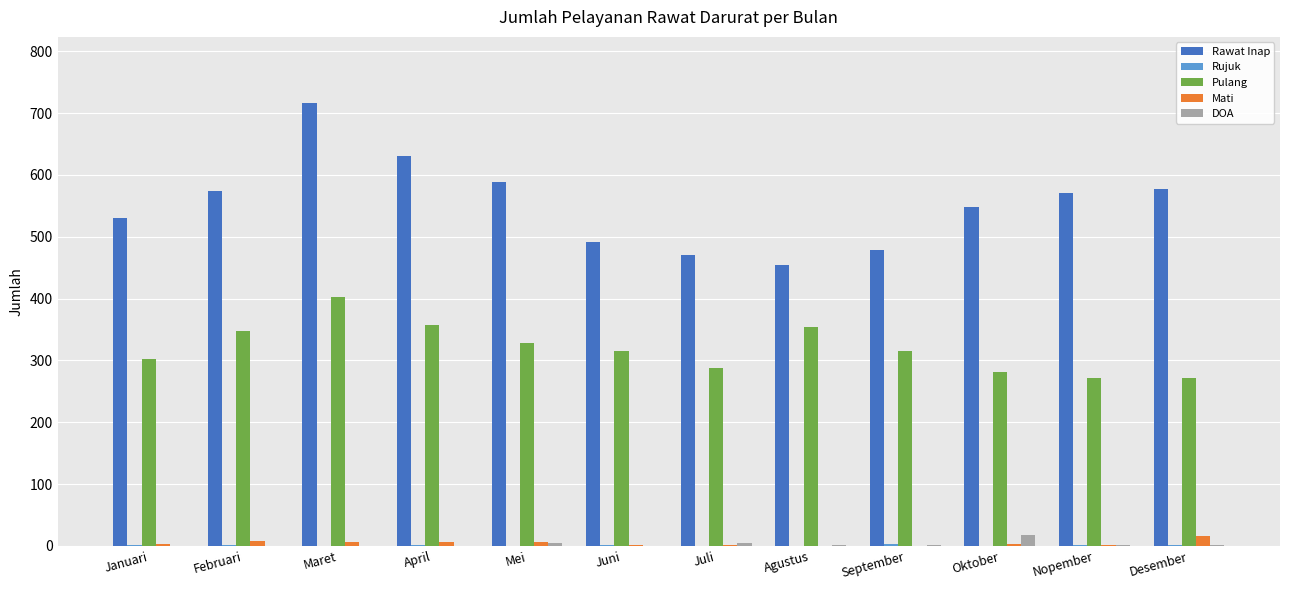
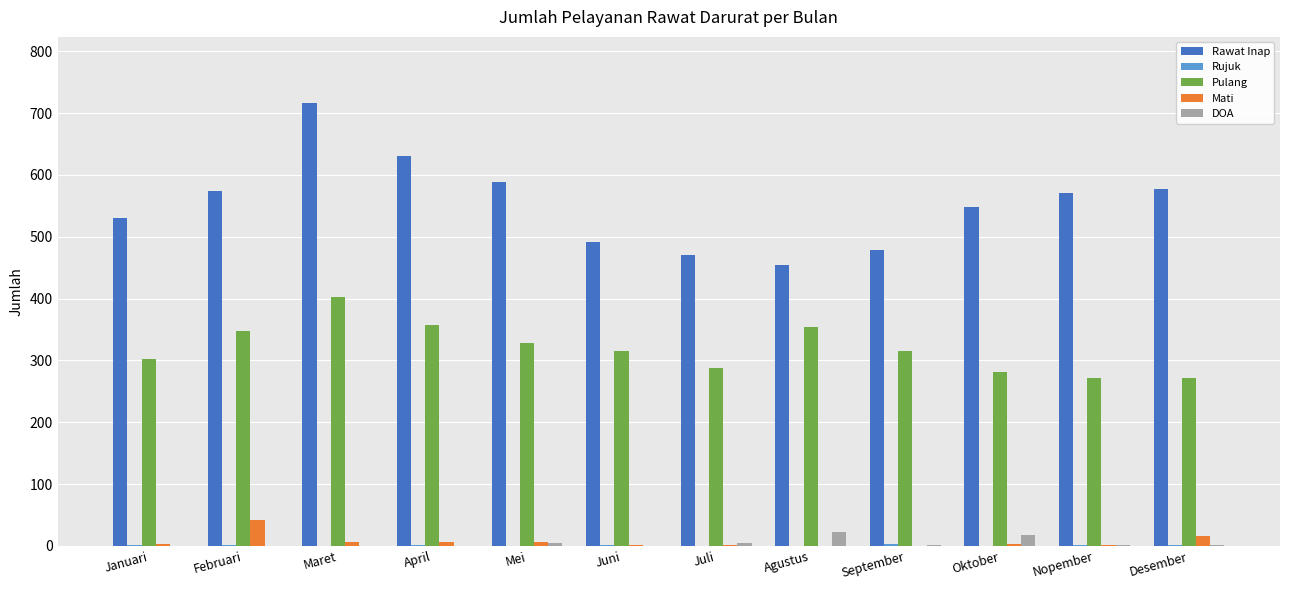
  {
    "Pulang": {
      "Januari": 300,
      "Februari": 350,
      "Maret": 400,
      "April": 360,
      "Mei": 330,
      "Juni": 320,
      "Juli": 290,
      "Agustus": 350,
      "September": 320,
      "Oktober": 280,
      "Nopember": 270,
      "Desember": 270
    },
    "Mati": {
-     "Februari": 10,
+     "Februari": 40,
      "Maret": 10,
      "April": 10,
      "Mei": 10,
      "Agustus": 0,
      "September": 0,
      "Desember": 20
    },
    "DOA": {
      "Januari": 0,
      "Februari": 0,
      "Maret": 0,
      "April": 0,
      "Mei": 10,
      "Juni": 0,
-     "Agustus": 0,
+     "Agustus": 20,
      "Oktober": 20
    }
  }
